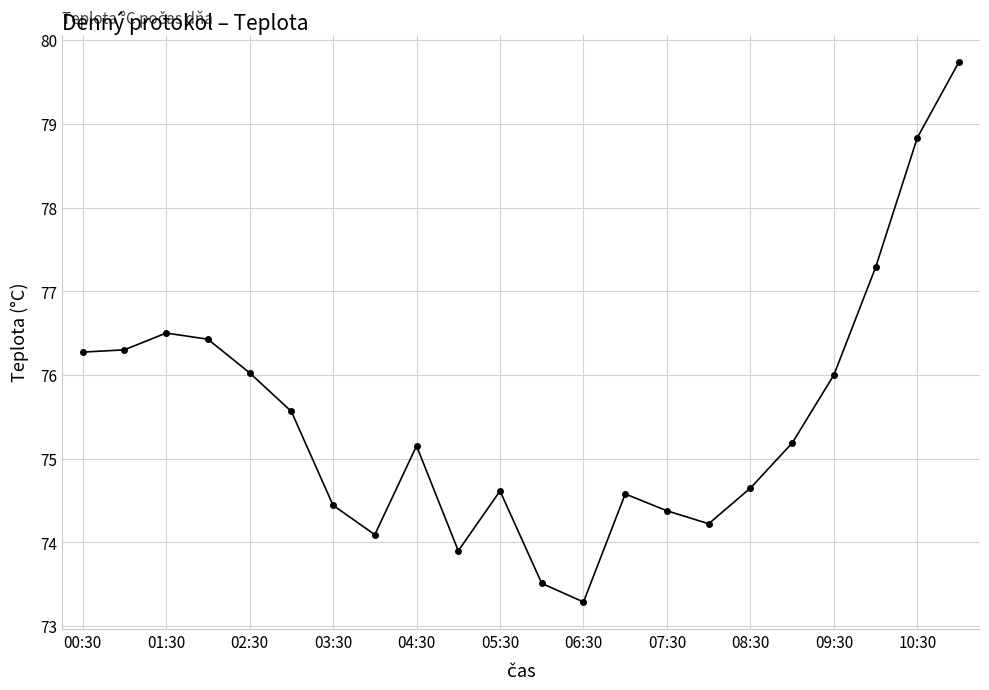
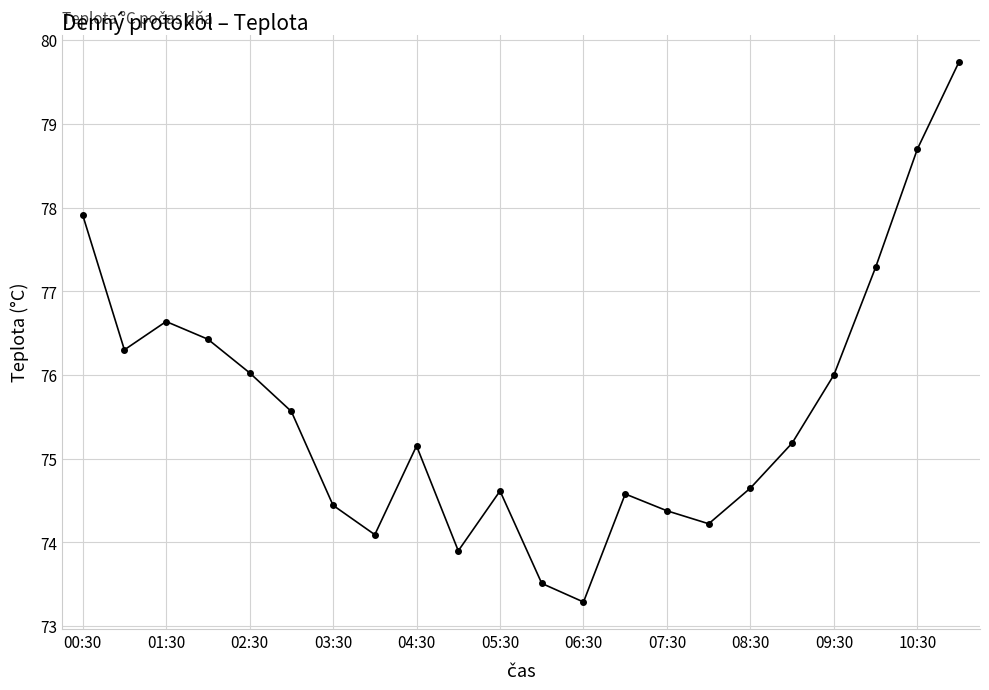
  {
-   "00:30": 76.3,
-   "01:30": 76.5,
+   "00:30": 77.9,
+   "01:30": 76.6,
    "02:30": 76.0,
    "03:30": 74.4,
    "04:30": 75.2,
    "05:30": 74.6,
    "06:30": 73.3,
    "07:30": 74.4,
    "08:30": 74.6,
    "09:30": 76.0,
-   "10:30": 78.8
+   "10:30": 78.7
  }
